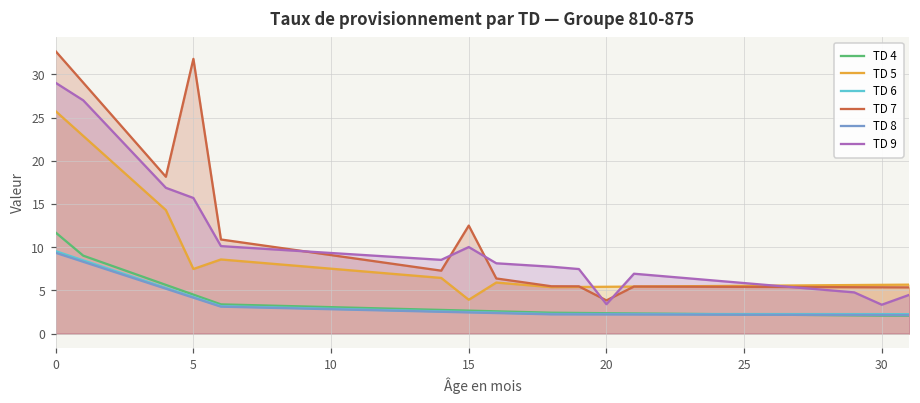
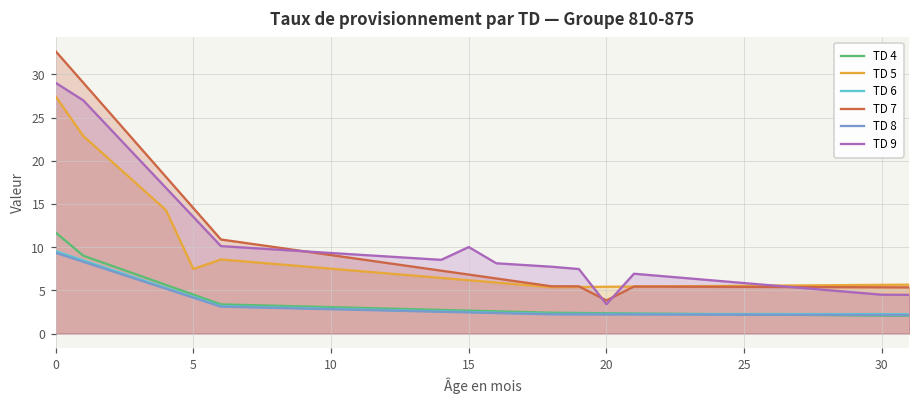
  {
    "TD 4": {
      "0": 12
    },
    "TD 5": {
-     "0": 26,
+     "0": 27,
      "5": 7,
      "10": 8,
-     "15": 4,
+     "15": 6,
      "20": 5
    },
    "TD 7": {
      "0": 33,
-     "5": 32,
-     "15": 13,
+     "5": 15,
+     "15": 7,
      "20": 4
    },
    "TD 9": {
      "0": 29,
-     "5": 16,
+     "5": 14,
      "15": 10,
      "20": 3,
-     "30": 3
+     "30": 4
    }
  }
